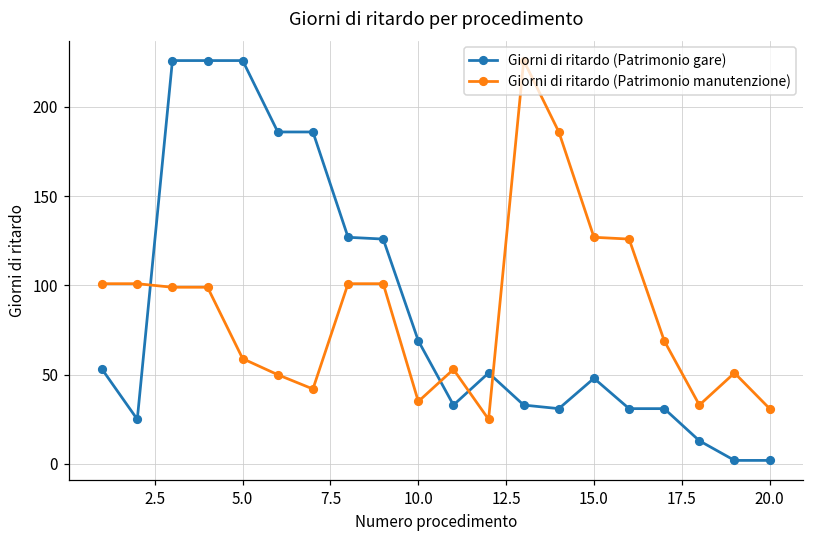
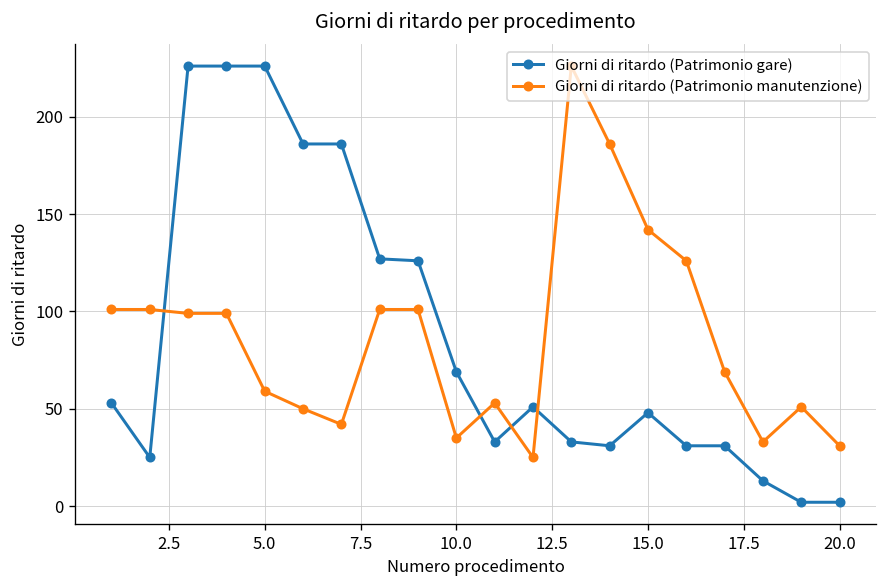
  {
    "Giorni di ritardo (Patrimonio gare)": {
      "5.0": 226,
      "10.0": 69,
      "15.0": 48,
      "20.0": 2
    },
    "Giorni di ritardo (Patrimonio manutenzione)": {
      "5.0": 59,
      "10.0": 35,
-     "15.0": 127,
+     "15.0": 142,
      "20.0": 31
    }
  }
